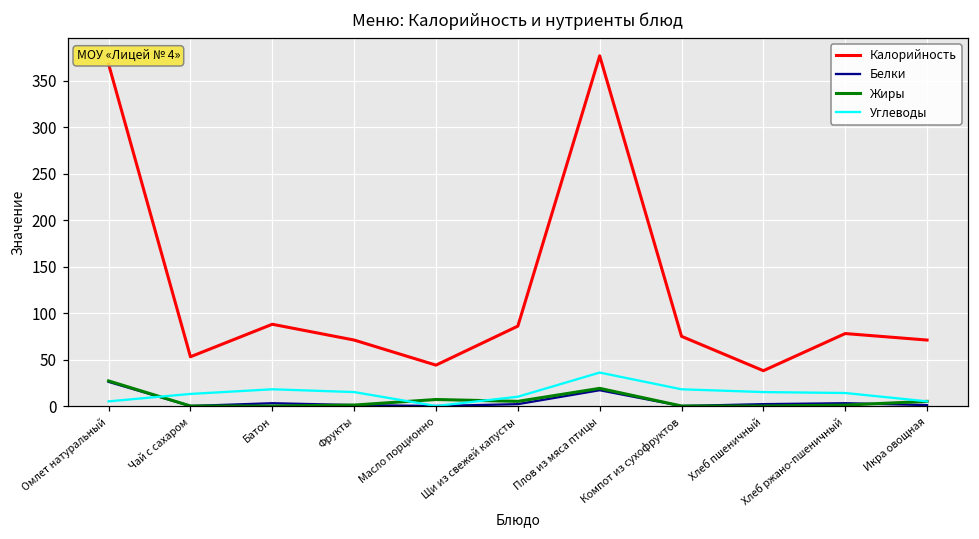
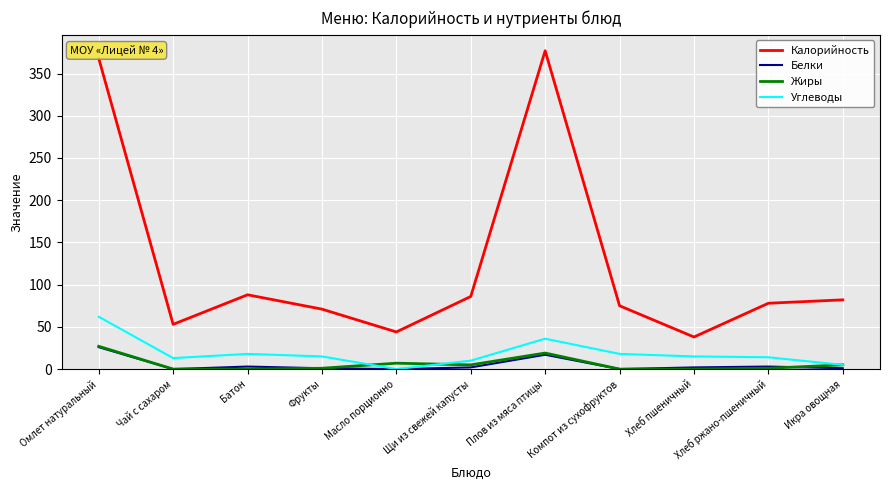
  {
    "Калорийность": {
      "Чай с сахаром": 50,
      "Батон": 90,
      "Фрукты": 70,
      "Масло порционно": 40,
      "Щи из свежей капусты": 90,
      "Плов из мяса птицы": 380,
      "Компот из сухофруктов": 80,
      "Хлеб пшеничный": 40,
      "Хлеб ржано-пшеничный": 80,
-     "Икра овощная": 70
+     "Икра овощная": 80
    },
    "Белки": {
      "Икра овощная": 0
    },
    "Жиры": {
      "Масло порционно": 10
    },
    "Углеводы": {
-     "Омлет натуральный": 10,
+     "Омлет натуральный": 60,
      "Чай с сахаром": 10,
      "Батон": 20,
      "Фрукты": 20,
      "Щи из свежей капусты": 10,
      "Плов из мяса птицы": 40,
      "Компот из сухофруктов": 20,
      "Хлеб пшеничный": 20,
      "Хлеб ржано-пшеничный": 10
    }
  }
